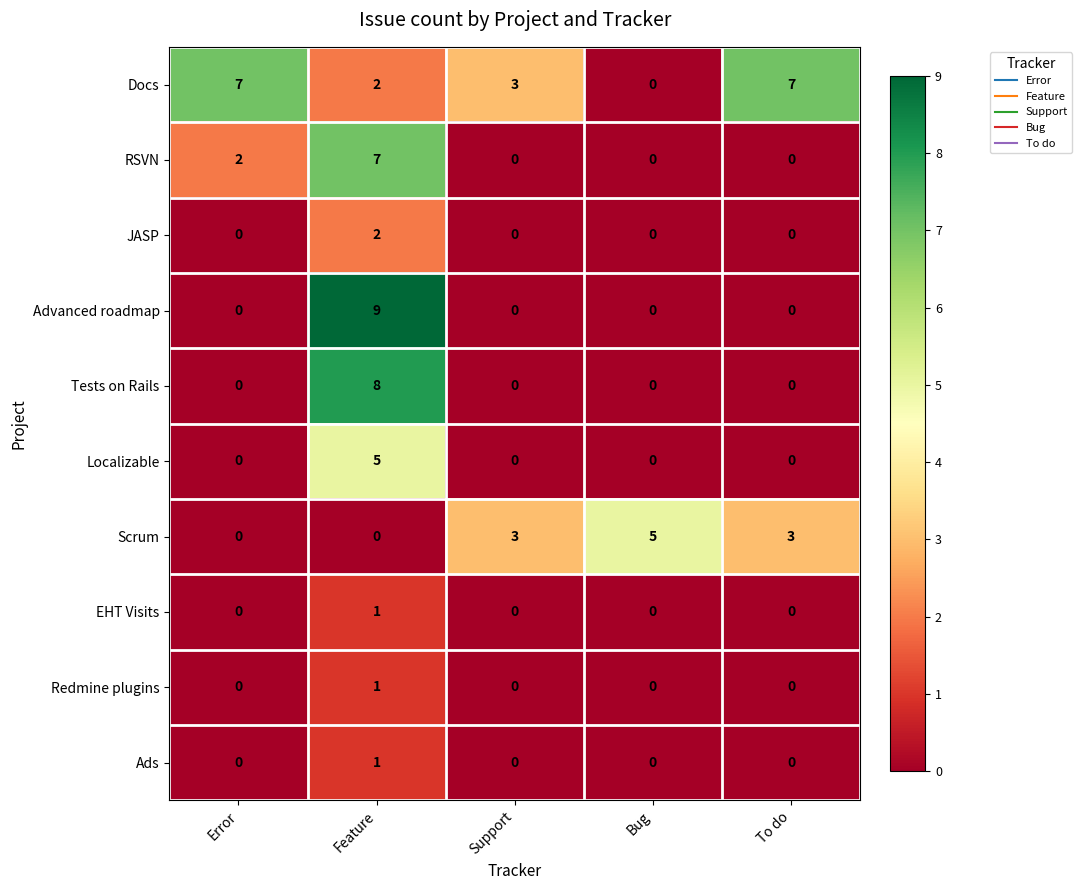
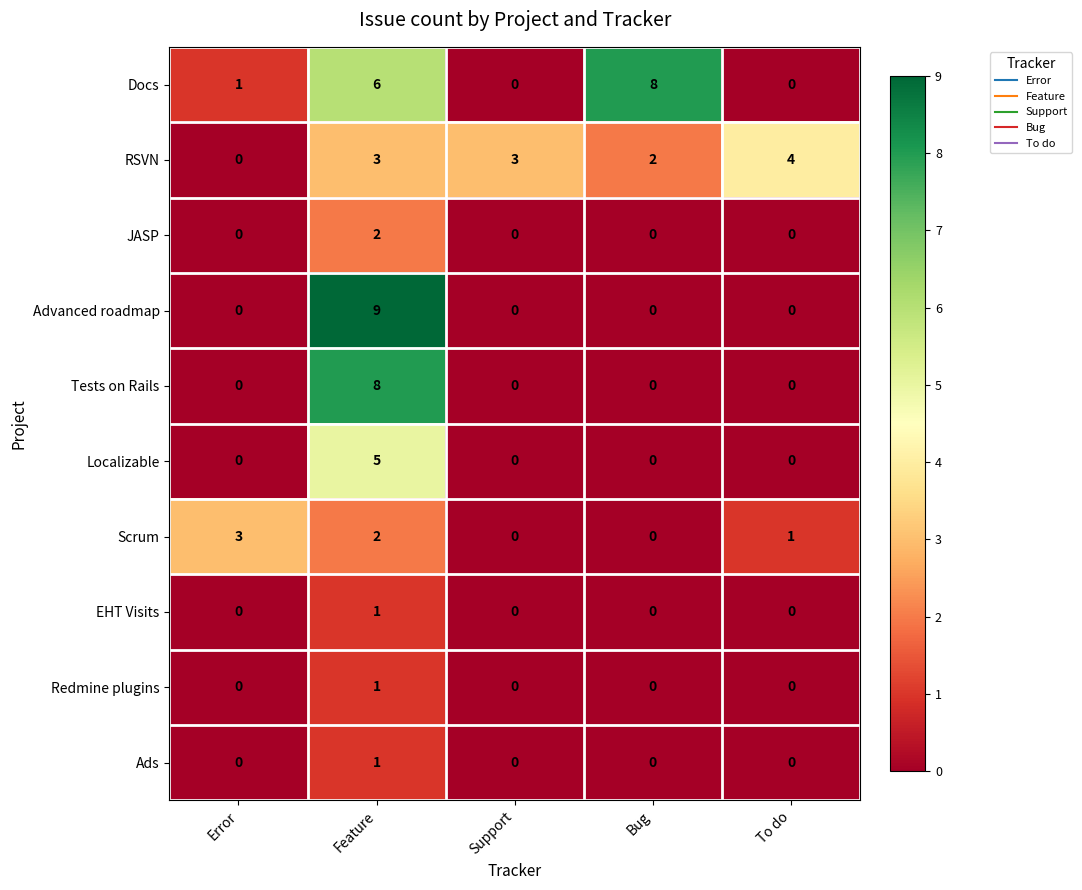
  {
    "Docs": {
-     "Error": 7,
-     "Feature": 2,
-     "Support": 3,
-     "Bug": 0,
-     "To do": 7
+     "Error": 1,
+     "Feature": 6,
+     "Support": 0,
+     "Bug": 8,
+     "To do": 0
    },
    "RSVN": {
-     "Error": 2,
-     "Feature": 7,
-     "Support": 0,
-     "Bug": 0,
-     "To do": 0
+     "Error": 0,
+     "Feature": 3,
+     "Support": 3,
+     "Bug": 2,
+     "To do": 4
    },
    "JASP": {
      "Error": 0,
      "Feature": 2,
      "Support": 0,
      "Bug": 0,
      "To do": 0
    },
    "Advanced roadmap": {
      "Error": 0,
      "Feature": 9,
      "Support": 0,
      "Bug": 0,
      "To do": 0
    },
    "Tests on Rails": {
      "Error": 0,
      "Feature": 8,
      "Support": 0,
      "Bug": 0,
      "To do": 0
    },
    "Localizable": {
      "Error": 0,
      "Feature": 5,
      "Support": 0,
      "Bug": 0,
      "To do": 0
    },
    "Scrum": {
-     "Error": 0,
-     "Feature": 0,
-     "Support": 3,
-     "Bug": 5,
-     "To do": 3
+     "Error": 3,
+     "Feature": 2,
+     "Support": 0,
+     "Bug": 0,
+     "To do": 1
    },
    "EHT Visits": {
      "Error": 0,
      "Feature": 1,
      "Support": 0,
      "Bug": 0,
      "To do": 0
    },
    "Redmine plugins": {
      "Error": 0,
      "Feature": 1,
      "Support": 0,
      "Bug": 0,
      "To do": 0
    },
    "Ads": {
      "Error": 0,
      "Feature": 1,
      "Support": 0,
      "Bug": 0,
      "To do": 0
    }
  }
